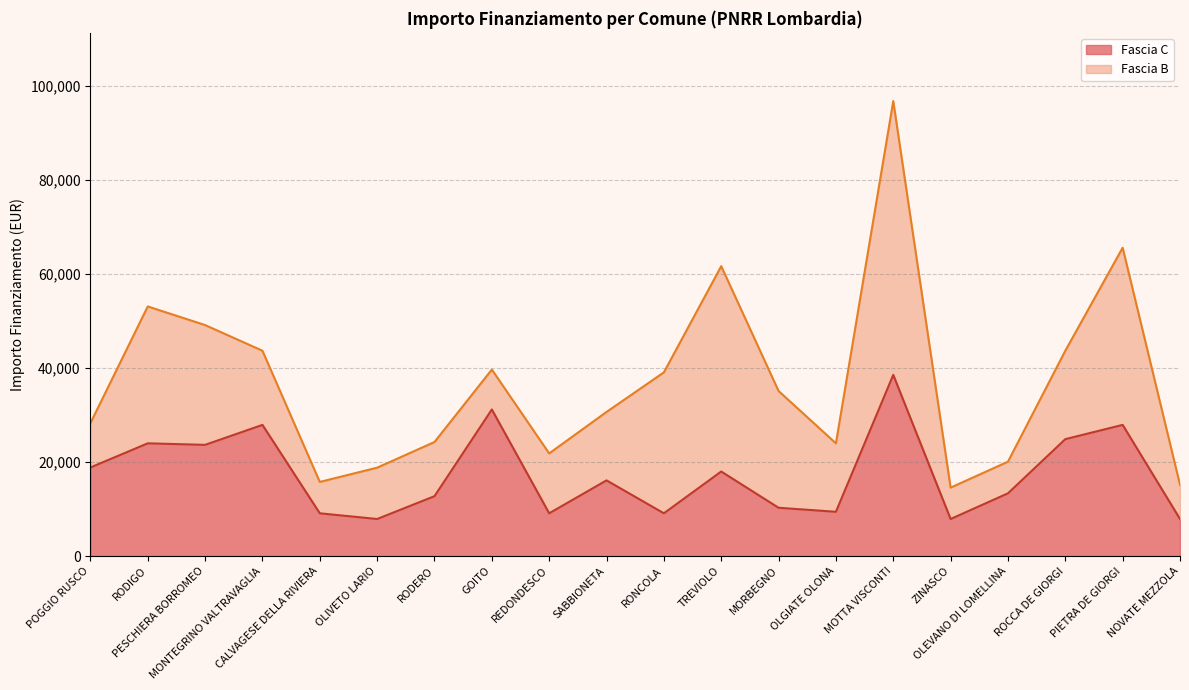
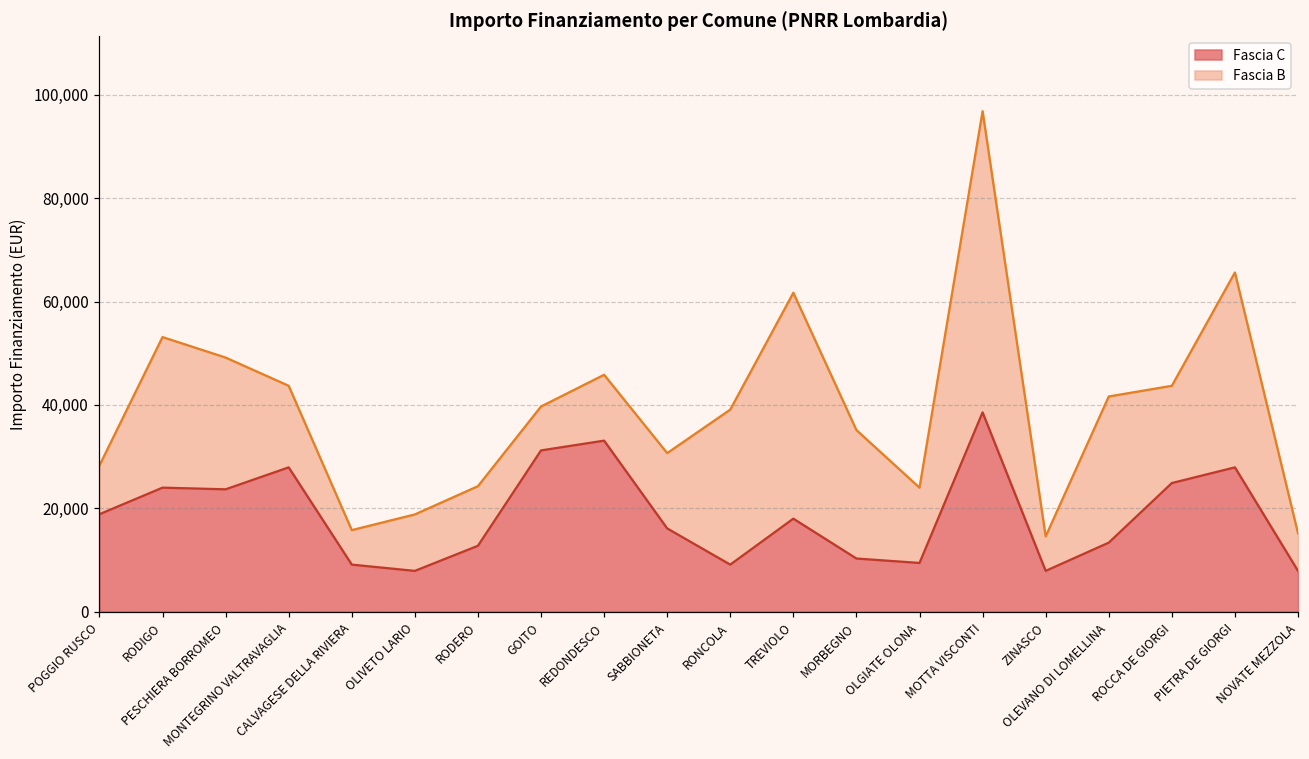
  {
    "Fascia C": {
      "POGGIO RUSCO": "19,000",
      "RODIGO": "24,000",
      "PESCHIERA BORROMEO": "24,000",
      "MONTEGRINO VALTRAVAGLIA": "28,000",
      "CALVAGESE DELLA RIVIERA": "9,000",
      "OLIVETO LARIO": "8,000",
      "RODERO": "13,000",
      "GOITO": "31,000",
-     "REDONDESCO": "9,000",
+     "REDONDESCO": "33,000",
      "SABBIONETA": "16,000",
      "RONCOLA": "9,000",
      "TREVIOLO": "18,000",
      "MORBEGNO": "10,000",
      "OLGIATE OLONA": "9,000",
      "MOTTA VISCONTI": "39,000",
      "ZINASCO": "8,000",
      "OLEVANO DI LOMELLINA": "13,000",
      "ROCCA DE GIORGI": "25,000",
      "PIETRA DE GIORGI": "28,000",
      "NOVATE MEZZOLA": "8,000"
    },
    "Fascia B": {
      "POGGIO RUSCO": "9,000",
      "RODIGO": "29,000",
      "PESCHIERA BORROMEO": "25,000",
      "MONTEGRINO VALTRAVAGLIA": "16,000",
      "CALVAGESE DELLA RIVIERA": "7,000",
      "OLIVETO LARIO": "11,000",
      "RODERO": "12,000",
      "GOITO": "8,000",
      "REDONDESCO": "13,000",
      "SABBIONETA": "15,000",
      "RONCOLA": "30,000",
      "TREVIOLO": "44,000",
      "MORBEGNO": "25,000",
      "OLGIATE OLONA": "15,000",
      "MOTTA VISCONTI": "58,000",
      "ZINASCO": "7,000",
-     "OLEVANO DI LOMELLINA": "7,000",
+     "OLEVANO DI LOMELLINA": "28,000",
      "ROCCA DE GIORGI": "19,000",
      "PIETRA DE GIORGI": "38,000",
      "NOVATE MEZZOLA": "7,000"
    }
  }
